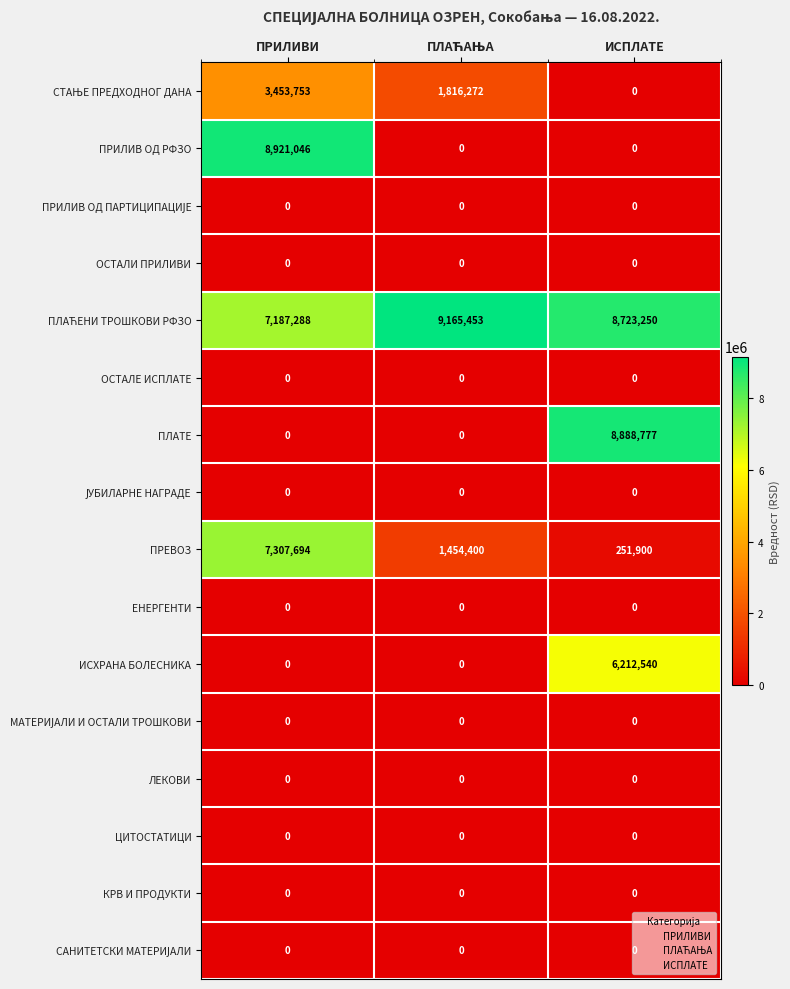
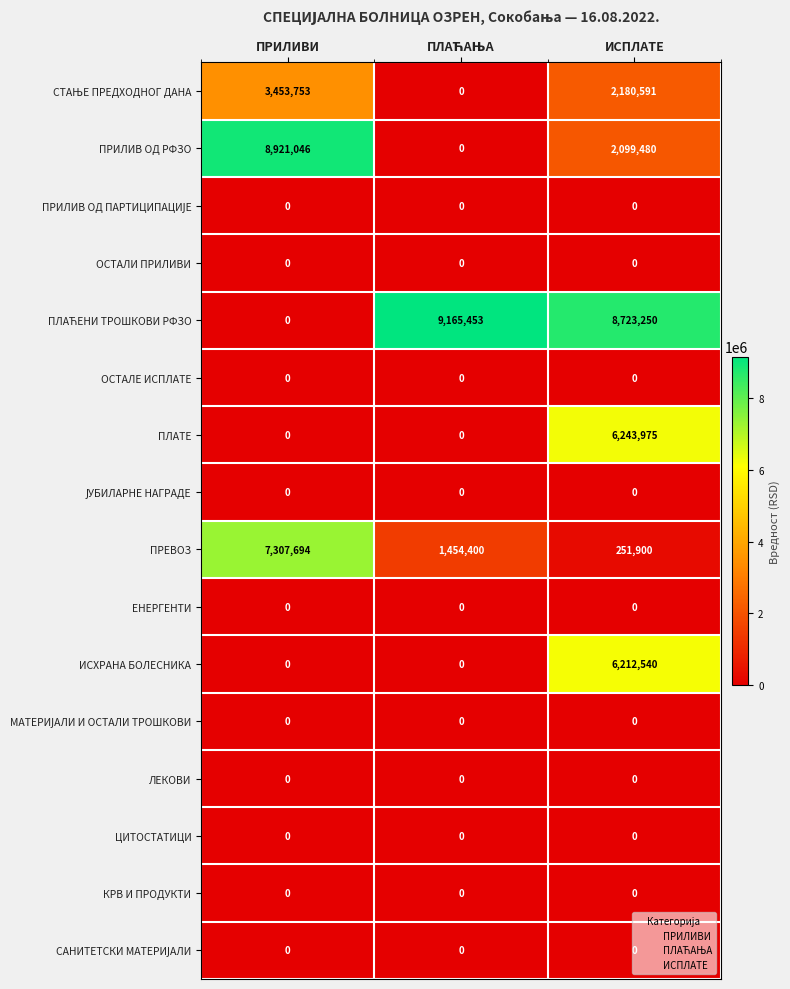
  {
    "СТАЊЕ ПРЕДХОДНОГ ДАНА": {
      "ПРИЛИВИ": "3,453,753",
-     "ПЛАЋАЊА": "1,816,272",
-     "ИСПЛАТЕ": "0"
+     "ПЛАЋАЊА": "0",
+     "ИСПЛАТЕ": "2,180,591"
    },
    "ПРИЛИВ ОД РФЗО": {
      "ПРИЛИВИ": "8,921,046",
      "ПЛАЋАЊА": "0",
-     "ИСПЛАТЕ": "0"
+     "ИСПЛАТЕ": "2,099,480"
    },
    "ПРИЛИВ ОД ПАРТИЦИПАЦИЈЕ": {
      "ПРИЛИВИ": "0",
      "ПЛАЋАЊА": "0",
      "ИСПЛАТЕ": "0"
    },
    "ОСТАЛИ ПРИЛИВИ": {
      "ПРИЛИВИ": "0",
      "ПЛАЋАЊА": "0",
      "ИСПЛАТЕ": "0"
    },
    "ПЛАЋЕНИ ТРОШКОВИ РФЗО": {
-     "ПРИЛИВИ": "7,187,288",
+     "ПРИЛИВИ": "0",
      "ПЛАЋАЊА": "9,165,453",
      "ИСПЛАТЕ": "8,723,250"
    },
    "ОСТАЛЕ ИСПЛАТЕ": {
      "ПРИЛИВИ": "0",
      "ПЛАЋАЊА": "0",
      "ИСПЛАТЕ": "0"
    },
    "ПЛАТЕ": {
      "ПРИЛИВИ": "0",
      "ПЛАЋАЊА": "0",
-     "ИСПЛАТЕ": "8,888,777"
+     "ИСПЛАТЕ": "6,243,975"
    },
    "ЈУБИЛАРНЕ НАГРАДЕ": {
      "ПРИЛИВИ": "0",
      "ПЛАЋАЊА": "0",
      "ИСПЛАТЕ": "0"
    },
    "ПРЕВОЗ": {
      "ПРИЛИВИ": "7,307,694",
      "ПЛАЋАЊА": "1,454,400",
      "ИСПЛАТЕ": "251,900"
    },
    "ЕНЕРГЕНТИ": {
      "ПРИЛИВИ": "0",
      "ПЛАЋАЊА": "0",
      "ИСПЛАТЕ": "0"
    },
    "ИСХРАНА БОЛЕСНИКА": {
      "ПРИЛИВИ": "0",
      "ПЛАЋАЊА": "0",
      "ИСПЛАТЕ": "6,212,540"
    },
    "МАТЕРИЈАЛИ И ОСТАЛИ ТРОШКОВИ": {
      "ПРИЛИВИ": "0",
      "ПЛАЋАЊА": "0",
      "ИСПЛАТЕ": "0"
    },
    "ЛЕКОВИ": {
      "ПРИЛИВИ": "0",
      "ПЛАЋАЊА": "0",
      "ИСПЛАТЕ": "0"
    },
    "ЦИТОСТАТИЦИ": {
      "ПРИЛИВИ": "0",
      "ПЛАЋАЊА": "0",
      "ИСПЛАТЕ": "0"
    },
    "КРВ И ПРОДУКТИ": {
      "ПРИЛИВИ": "0",
      "ПЛАЋАЊА": "0",
      "ИСПЛАТЕ": "0"
    },
    "САНИТЕТСКИ МАТЕРИЈАЛИ": {
      "ПРИЛИВИ": "0",
      "ПЛАЋАЊА": "0"
    }
  }
